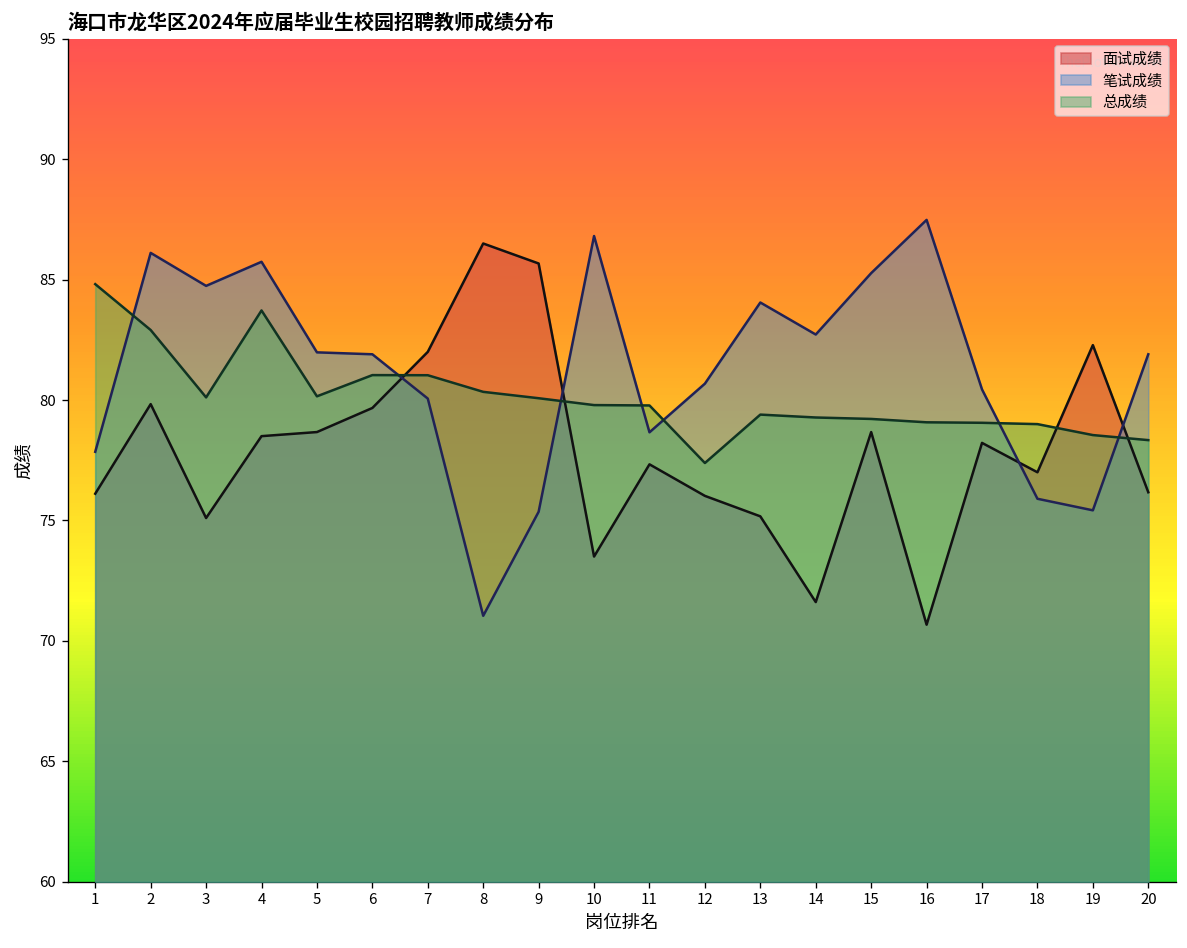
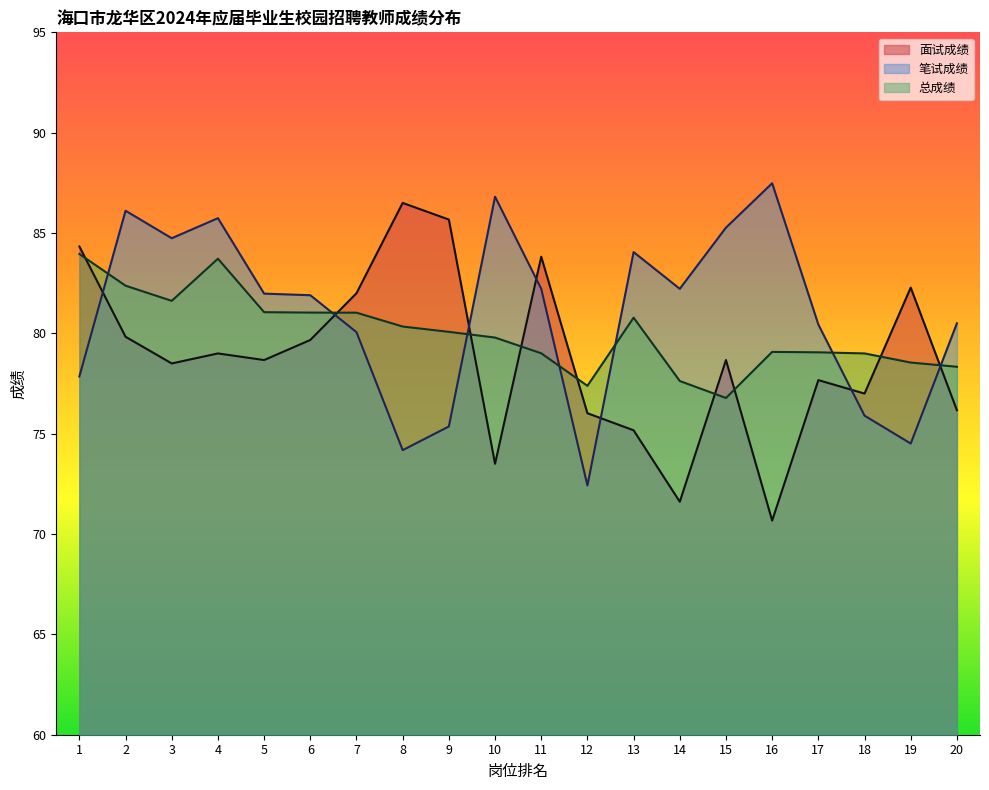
  {
    "面试成绩": {
-     "1": 76.1,
+     "1": 84.3,
      "2": 79.8,
-     "3": 75.1,
-     "4": 78.5,
+     "3": 78.5,
+     "4": 79.0,
      "5": 78.7,
      "6": 79.7,
      "7": 82.0,
      "8": 86.5,
      "9": 85.7,
      "10": 73.5,
-     "11": 77.3,
+     "11": 83.8,
      "12": 76.0,
      "13": 75.2,
      "14": 71.6,
      "15": 78.7,
      "16": 70.7,
-     "17": 78.2,
+     "17": 77.7,
      "18": 77.0,
      "19": 82.3,
      "20": 76.2
    },
    "笔试成绩": {
      "1": 77.9,
      "2": 86.1,
      "3": 84.7,
      "4": 85.7,
      "5": 82.0,
      "6": 81.9,
      "7": 80.1,
-     "8": 71.0,
+     "8": 74.2,
      "9": 75.4,
      "10": 86.8,
-     "11": 78.7,
-     "12": 80.7,
+     "11": 82.2,
+     "12": 72.4,
      "13": 84.1,
-     "14": 82.7,
+     "14": 82.2,
      "15": 85.3,
      "16": 87.5,
      "17": 80.4,
      "18": 75.9,
-     "19": 75.4,
-     "20": 81.9
+     "19": 74.5,
+     "20": 80.5
    },
    "总成绩": {
-     "1": 84.8,
-     "2": 82.9,
-     "3": 80.1,
+     "1": 84.0,
+     "2": 82.4,
+     "3": 81.6,
      "4": 83.7,
-     "5": 80.2,
+     "5": 81.1,
      "6": 81.0,
      "7": 81.0,
      "8": 80.3,
      "9": 80.1,
      "10": 79.8,
-     "11": 79.8,
+     "11": 79.0,
      "12": 77.4,
-     "13": 79.4,
-     "14": 79.3,
-     "15": 79.2,
+     "13": 80.8,
+     "14": 77.6,
+     "15": 76.8,
      "16": 79.1,
      "17": 79.1,
      "18": 79.0,
      "19": 78.5,
      "20": 78.3
    }
  }
